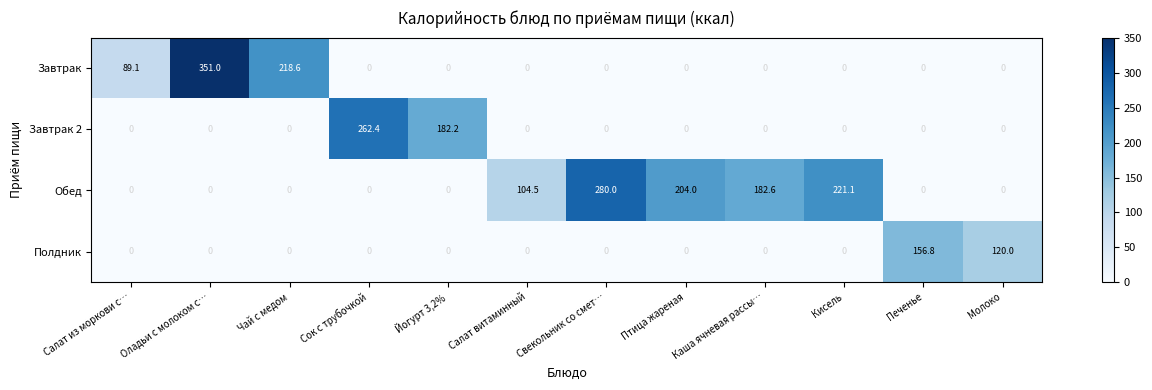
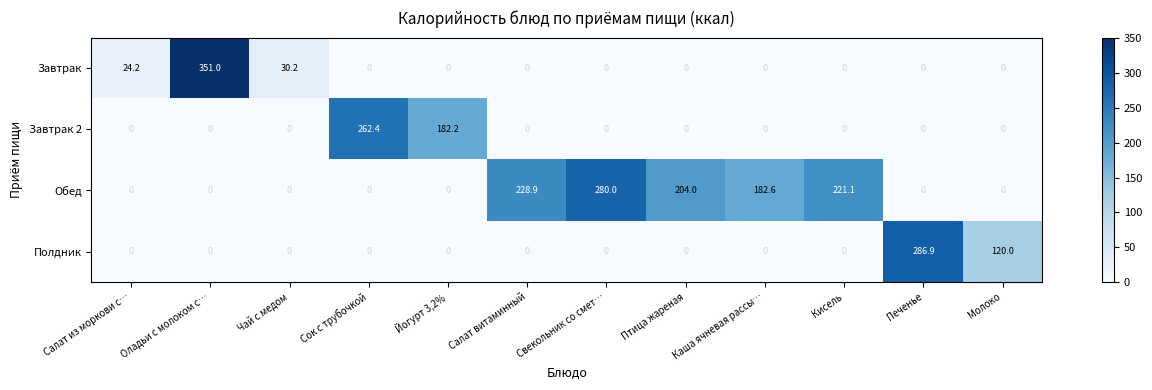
  {
    "Завтрак": {
-     "Салат из моркови с…": 89.1,
+     "Салат из моркови с…": 24.2,
      "Оладьи с молоком с…": 351.0,
-     "Чай с медом": 218.6
+     "Чай с медом": 30.2
    },
    "Завтрак 2": {
      "Сок с трубочкой": 262.4,
      "Йогурт 3,2%": 182.2
    },
    "Обед": {
-     "Салат витаминный": 104.5,
+     "Салат витаминный": 228.9,
      "Свекольник со смет…": 280.0,
      "Птица жареная": 204.0,
      "Каша ячневая рассы…": 182.6,
      "Кисель": 221.1
    },
    "Полдник": {
-     "Печенье": 156.8,
+     "Печенье": 286.9,
      "Молоко": 120.0
    }
  }
